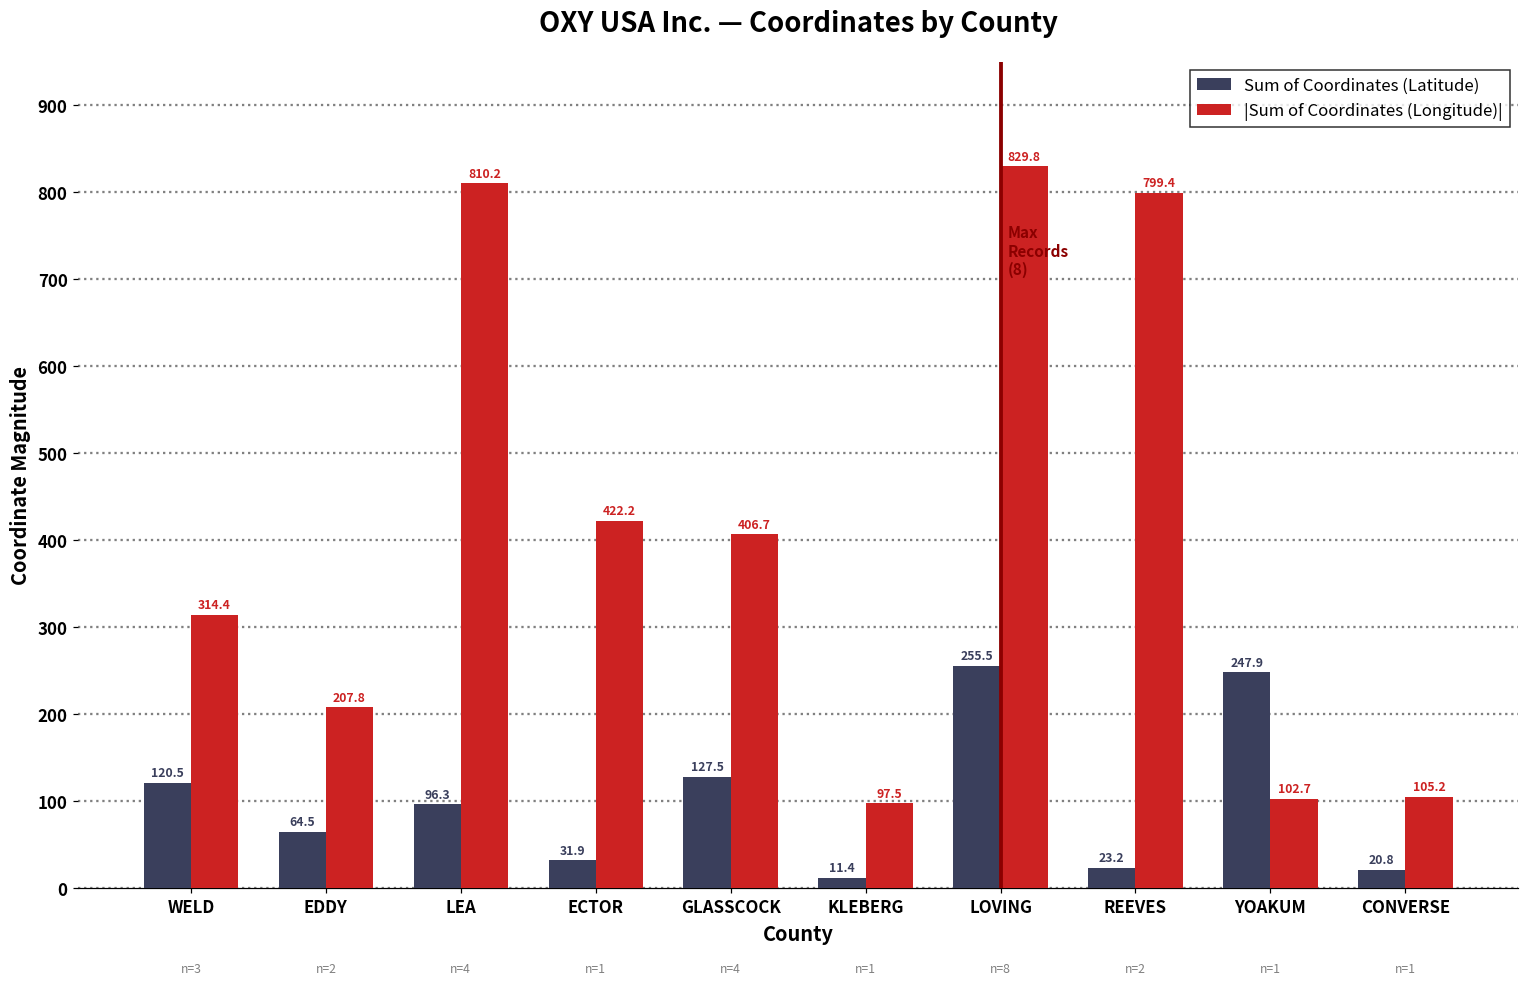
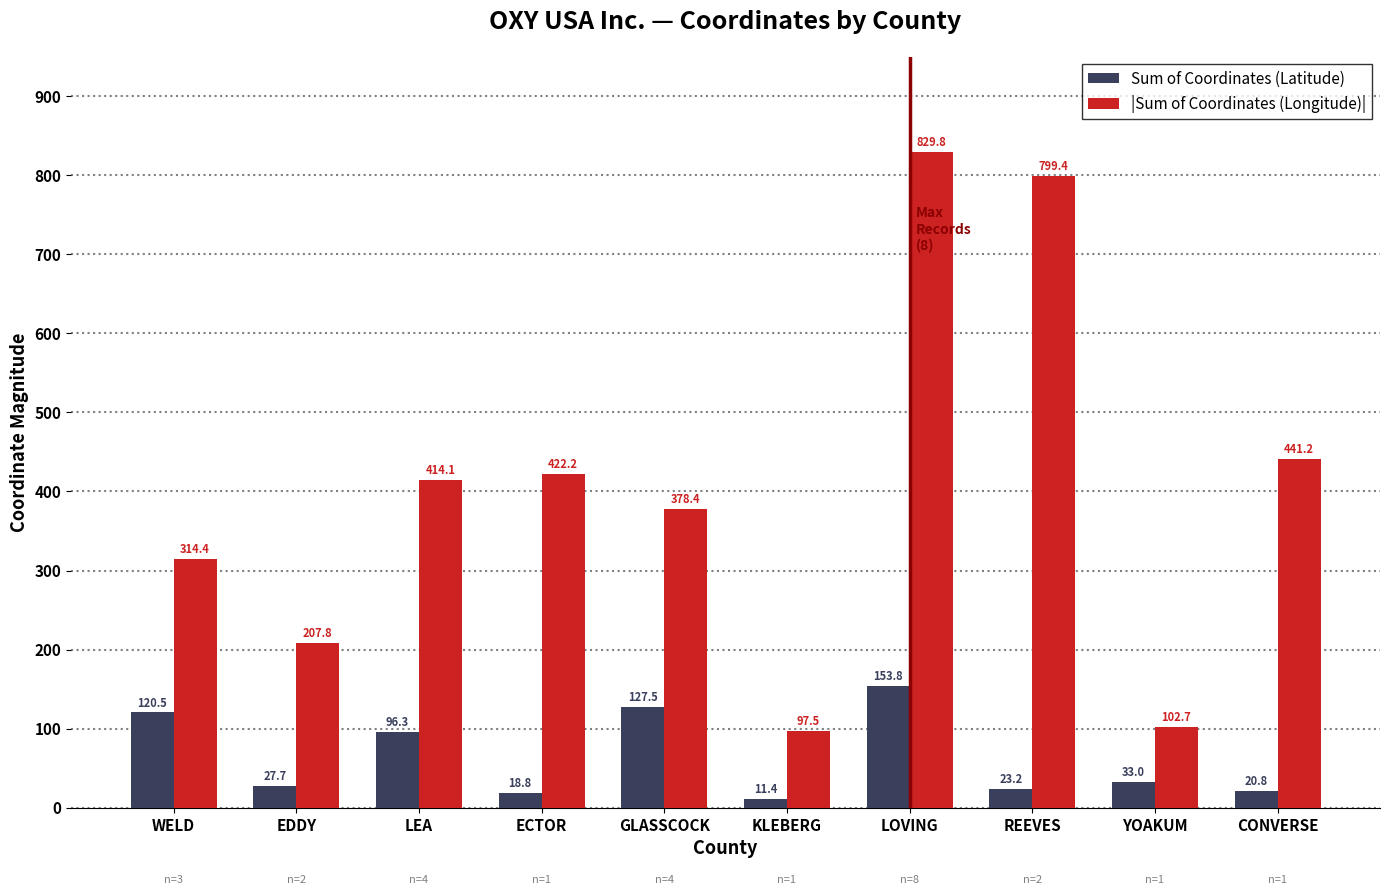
  {
    "Sum of Coordinates (Latitude)": {
      "WELD": 120.5,
-     "EDDY": 64.5,
+     "EDDY": 27.7,
      "LEA": 96.3,
-     "ECTOR": 31.9,
+     "ECTOR": 18.8,
      "GLASSCOCK": 127.5,
      "KLEBERG": 11.4,
-     "LOVING": 255.5,
+     "LOVING": 153.8,
      "REEVES": 23.2,
-     "YOAKUM": 247.9,
+     "YOAKUM": 33.0,
      "CONVERSE": 20.8
    },
    "|Sum of Coordinates (Longitude)|": {
      "WELD": 314.4,
      "EDDY": 207.8,
-     "LEA": 810.2,
+     "LEA": 414.1,
      "ECTOR": 422.2,
-     "GLASSCOCK": 406.7,
+     "GLASSCOCK": 378.4,
      "KLEBERG": 97.5,
      "LOVING": 829.8,
      "REEVES": 799.4,
      "YOAKUM": 102.7,
-     "CONVERSE": 105.2
+     "CONVERSE": 441.2
    }
  }
